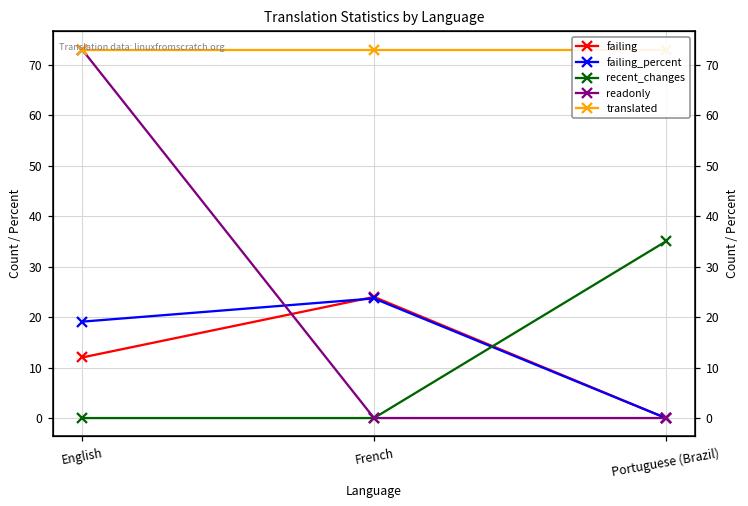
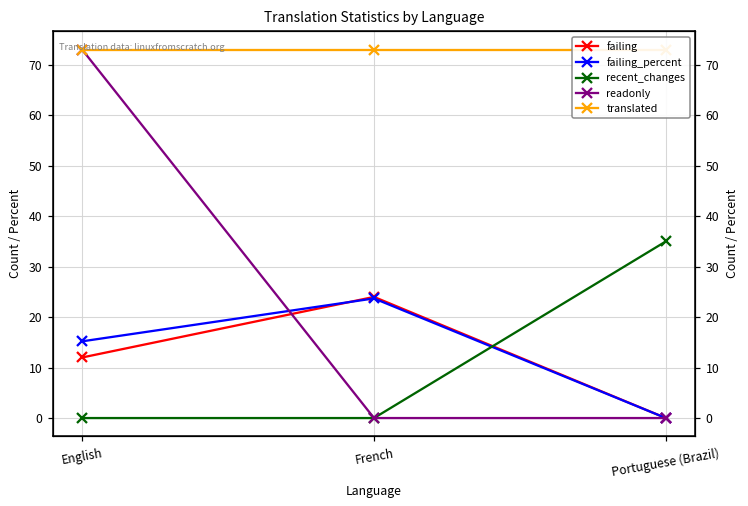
  {
    "failing": {
      "English": 12
    },
    "failing_percent": {
-     "English": 19
+     "English": 15
    },
    "recent_changes": {
      "English": 0,
      "Portuguese (Brazil)": 35
    },
    "translated": {
      "French": 73
    }
  }
